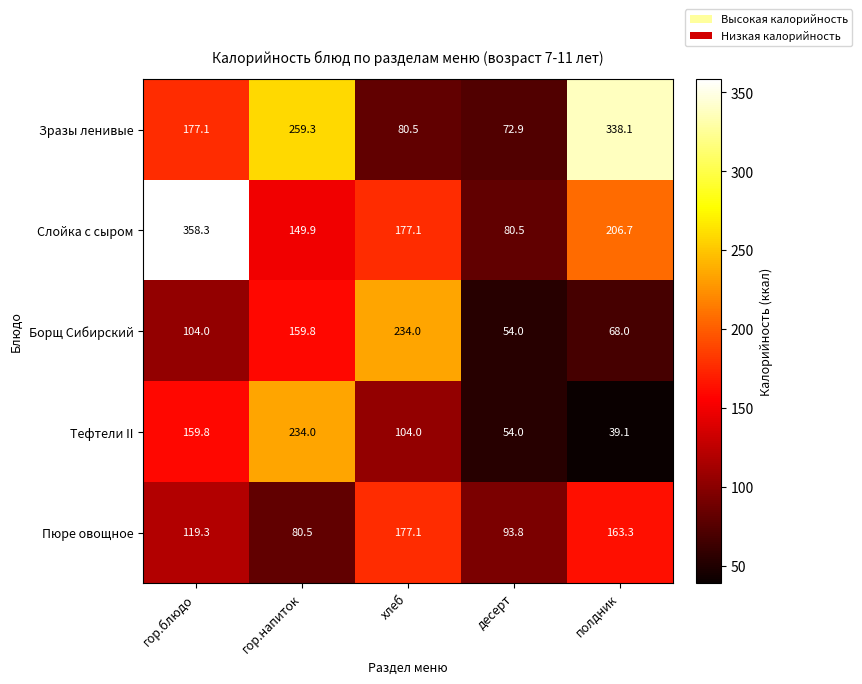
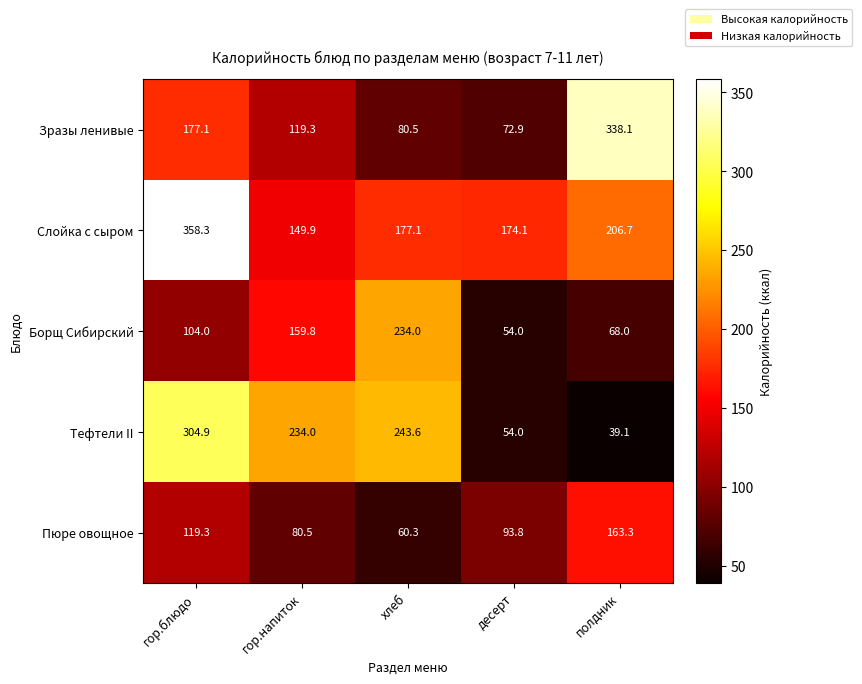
  {
    "Зразы ленивые": {
      "гор.блюдо": 177.1,
-     "гор.напиток": 259.3,
+     "гор.напиток": 119.3,
      "хлеб": 80.5,
      "десерт": 72.9,
      "полдник": 338.1
    },
    "Слойка с сыром": {
      "гор.блюдо": 358.3,
      "гор.напиток": 149.9,
      "хлеб": 177.1,
-     "десерт": 80.5,
+     "десерт": 174.1,
      "полдник": 206.7
    },
    "Борщ Сибирский": {
      "гор.блюдо": 104.0,
      "гор.напиток": 159.8,
      "хлеб": 234.0,
      "десерт": 54.0,
      "полдник": 68.0
    },
    "Тефтели II": {
-     "гор.блюдо": 159.8,
+     "гор.блюдо": 304.9,
      "гор.напиток": 234.0,
-     "хлеб": 104.0,
+     "хлеб": 243.6,
      "десерт": 54.0,
      "полдник": 39.1
    },
    "Пюре овощное": {
      "гор.блюдо": 119.3,
      "гор.напиток": 80.5,
-     "хлеб": 177.1,
+     "хлеб": 60.3,
      "десерт": 93.8,
      "полдник": 163.3
    }
  }
